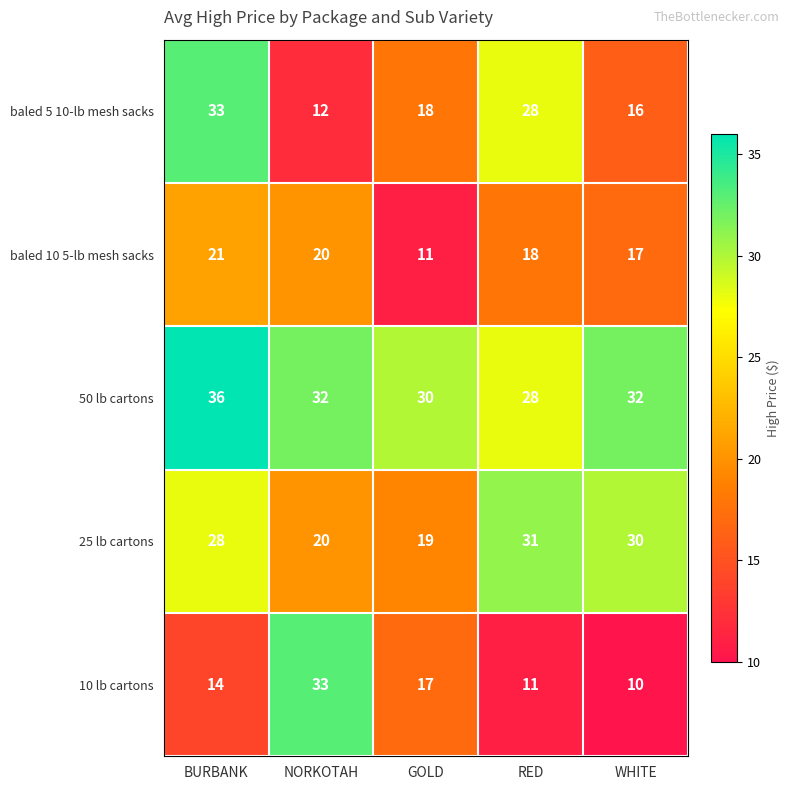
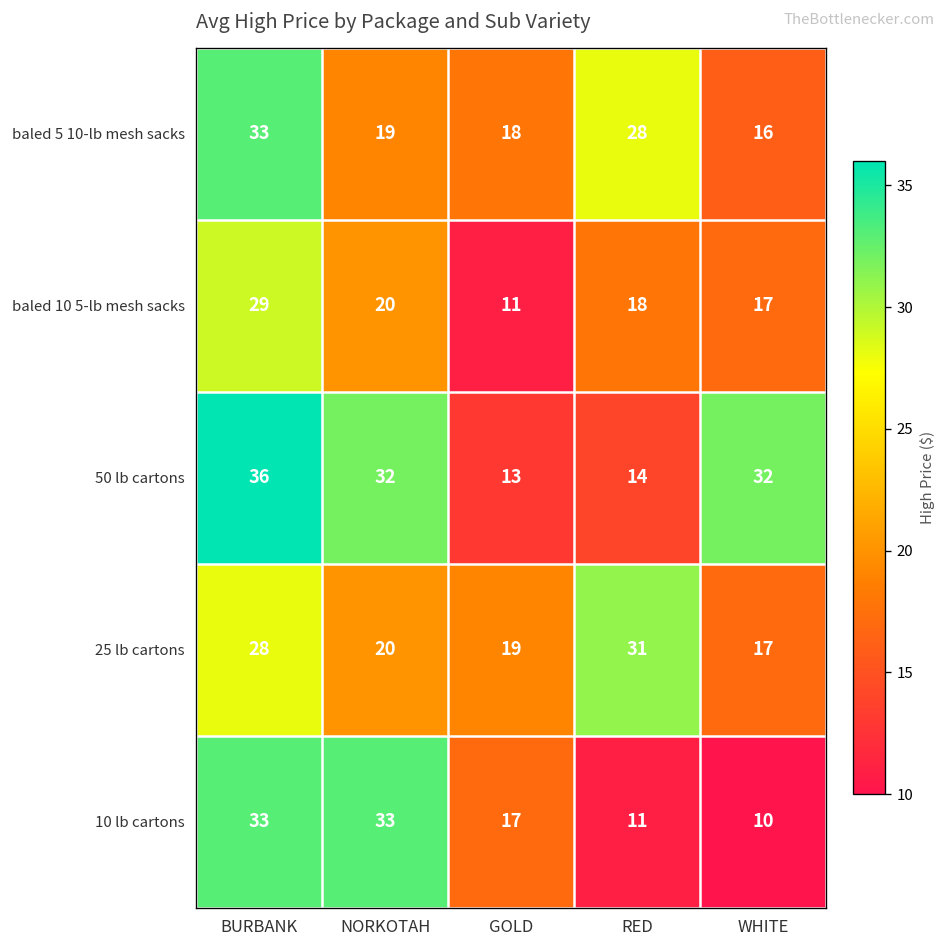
  {
    "baled 5 10-lb mesh sacks": {
      "BURBANK": 33,
-     "NORKOTAH": 12,
+     "NORKOTAH": 19,
      "GOLD": 18,
      "RED": 28,
      "WHITE": 16
    },
    "baled 10 5-lb mesh sacks": {
-     "BURBANK": 21,
+     "BURBANK": 29,
      "NORKOTAH": 20,
      "GOLD": 11,
      "RED": 18,
      "WHITE": 17
    },
    "50 lb cartons": {
      "BURBANK": 36,
      "NORKOTAH": 32,
-     "GOLD": 30,
-     "RED": 28,
+     "GOLD": 13,
+     "RED": 14,
      "WHITE": 32
    },
    "25 lb cartons": {
      "BURBANK": 28,
      "NORKOTAH": 20,
      "GOLD": 19,
      "RED": 31,
-     "WHITE": 30
+     "WHITE": 17
    },
    "10 lb cartons": {
-     "BURBANK": 14,
+     "BURBANK": 33,
      "NORKOTAH": 33,
      "GOLD": 17,
      "RED": 11,
      "WHITE": 10
    }
  }
